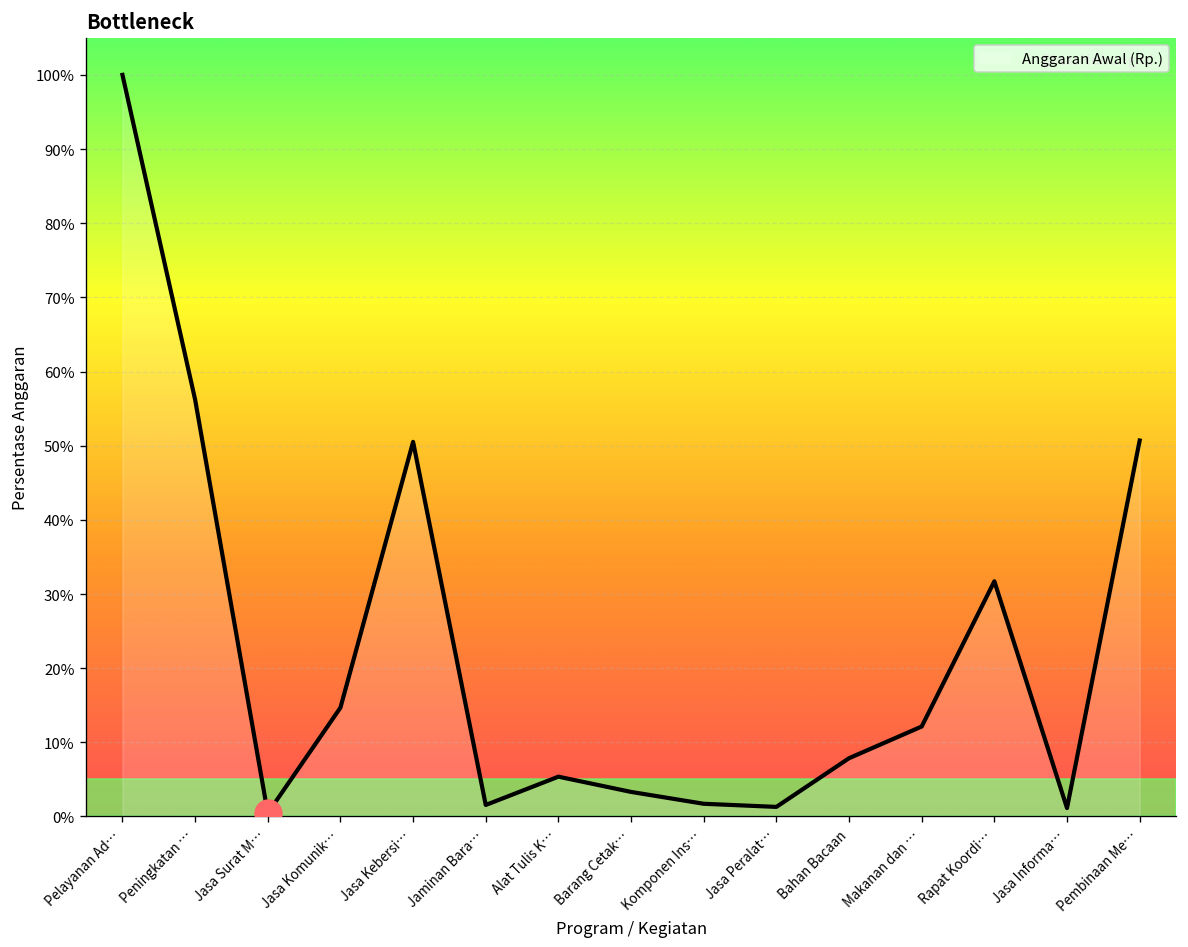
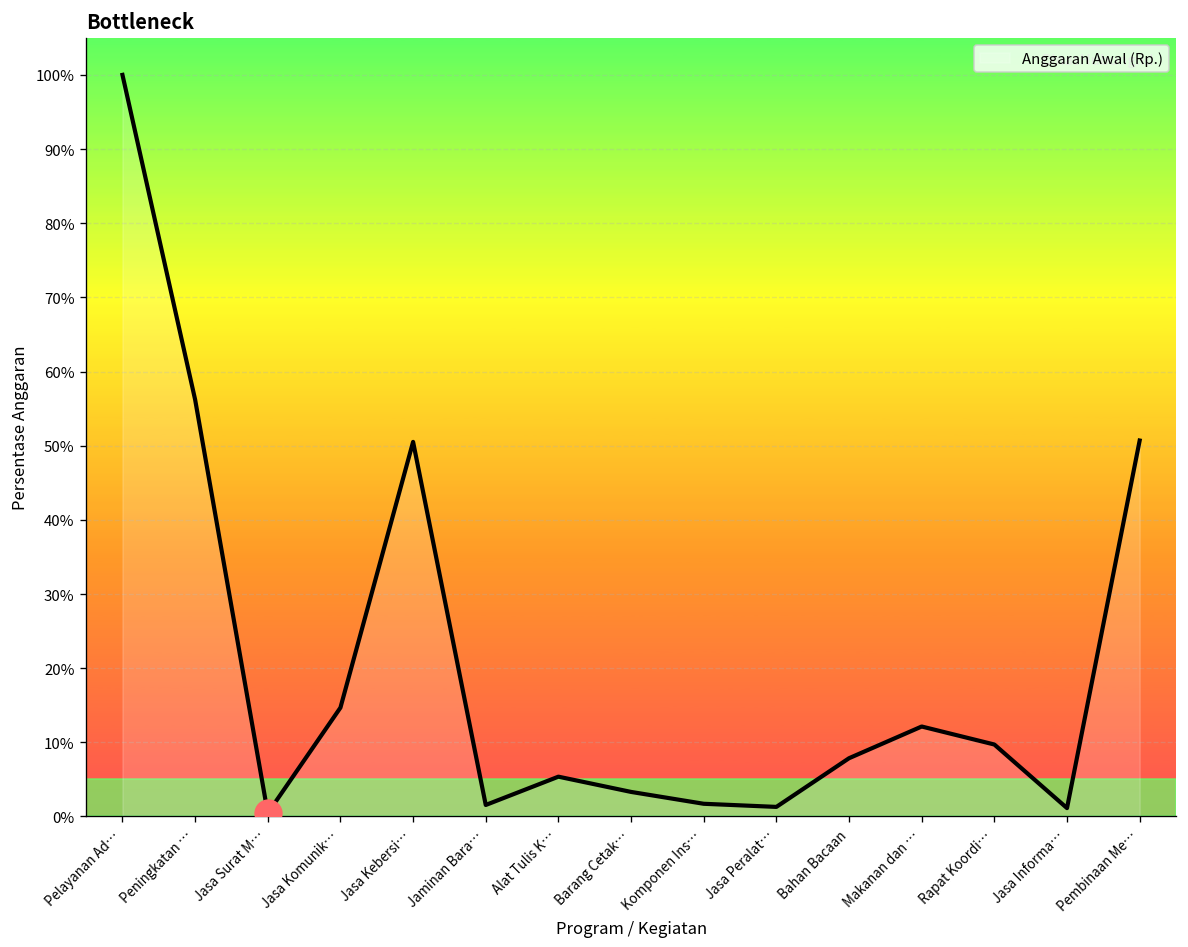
  {
    "Anggaran Awal (Rp.)": {
      "Pelayanan Ad…": "100%",
      "Peningkatan …": "56%",
      "Jasa Komunik…": "15%",
      "Jasa Kebersi…": "51%",
      "Alat Tulis K…": "5%",
      "Bahan Bacaan": "8%",
      "Makanan dan …": "12%",
-     "Rapat Koordi…": "32%",
+     "Rapat Koordi…": "10%",
      "Pembinaan Me…": "51%"
    }
  }
